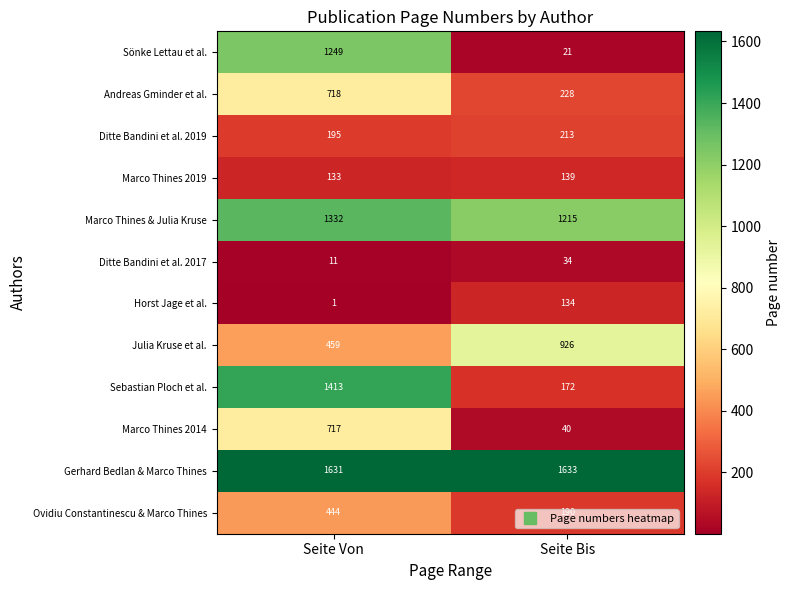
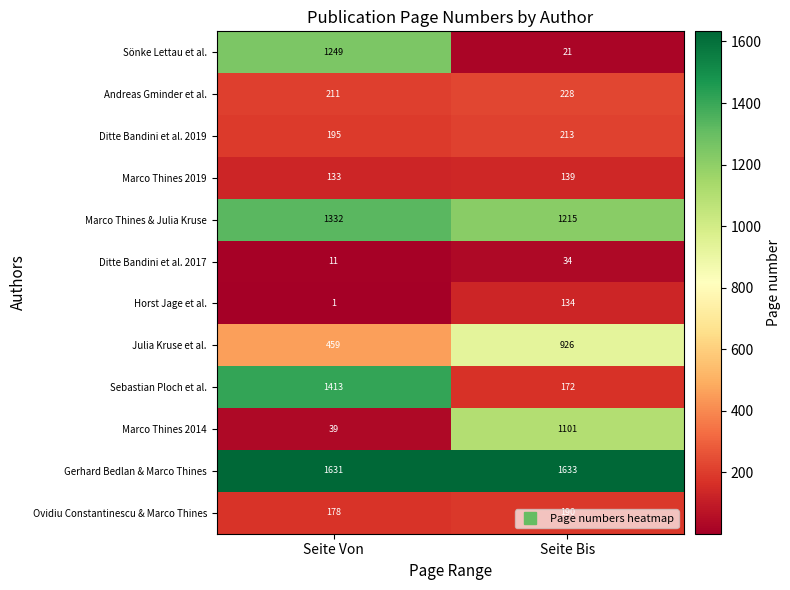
  {
    "Sönke Lettau et al.": {
      "Seite Von": 1249,
      "Seite Bis": 21
    },
    "Andreas Gminder et al.": {
-     "Seite Von": 718,
+     "Seite Von": 211,
      "Seite Bis": 228
    },
    "Ditte Bandini et al. 2019": {
      "Seite Von": 195,
      "Seite Bis": 213
    },
    "Marco Thines 2019": {
      "Seite Von": 133,
      "Seite Bis": 139
    },
    "Marco Thines & Julia Kruse": {
      "Seite Von": 1332,
      "Seite Bis": 1215
    },
    "Ditte Bandini et al. 2017": {
      "Seite Von": 11,
      "Seite Bis": 34
    },
    "Horst Jage et al.": {
      "Seite Von": 1,
      "Seite Bis": 134
    },
    "Julia Kruse et al.": {
      "Seite Von": 459,
      "Seite Bis": 926
    },
    "Sebastian Ploch et al.": {
      "Seite Von": 1413,
      "Seite Bis": 172
    },
    "Marco Thines 2014": {
-     "Seite Von": 717,
-     "Seite Bis": 40
+     "Seite Von": 39,
+     "Seite Bis": 1101
    },
    "Gerhard Bedlan & Marco Thines": {
      "Seite Von": 1631,
      "Seite Bis": 1633
    },
    "Ovidiu Constantinescu & Marco Thines": {
-     "Seite Von": 444
+     "Seite Von": 178
    }
  }
